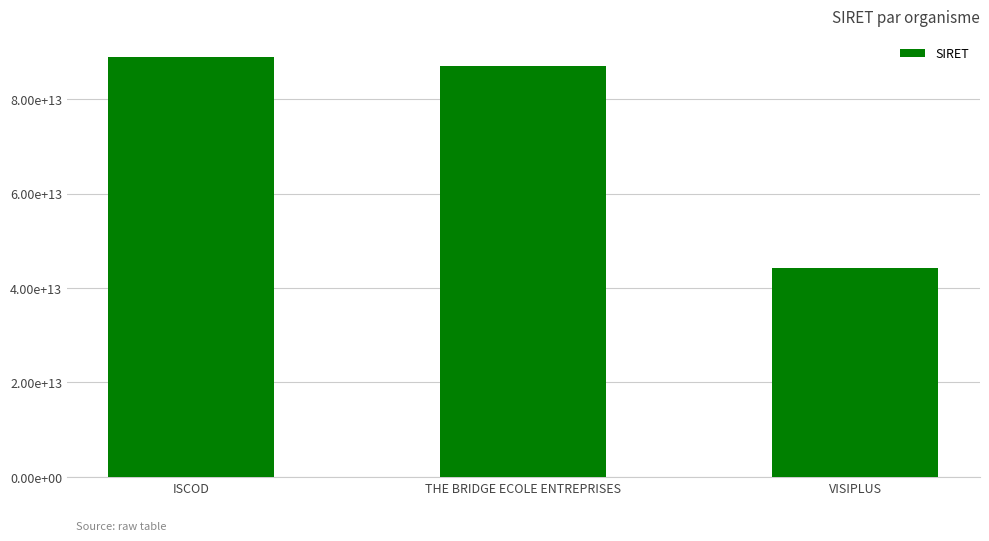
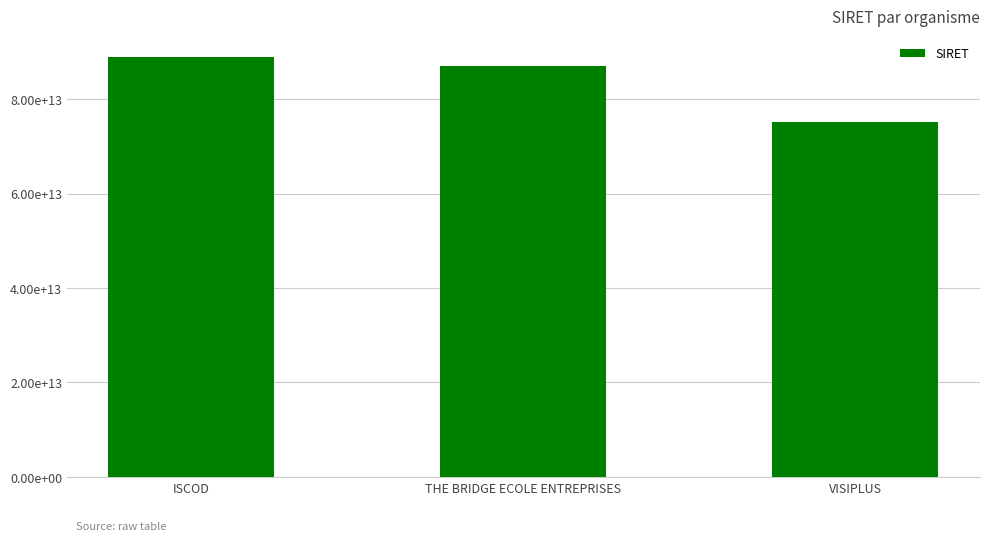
  {
    "ISCOD": 89000000000000,
    "THE BRIDGE ECOLE ENTREPRISES": 87000000000000,
-   "VISIPLUS": 44000000000000
+   "VISIPLUS": 75000000000000
  }
